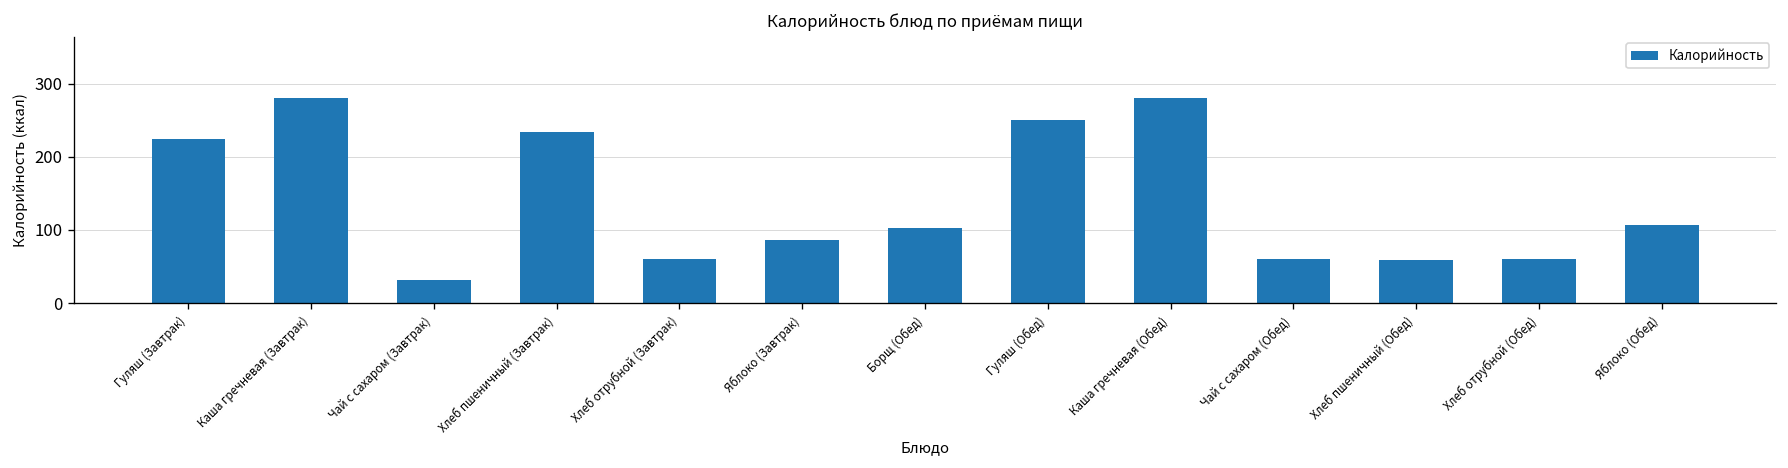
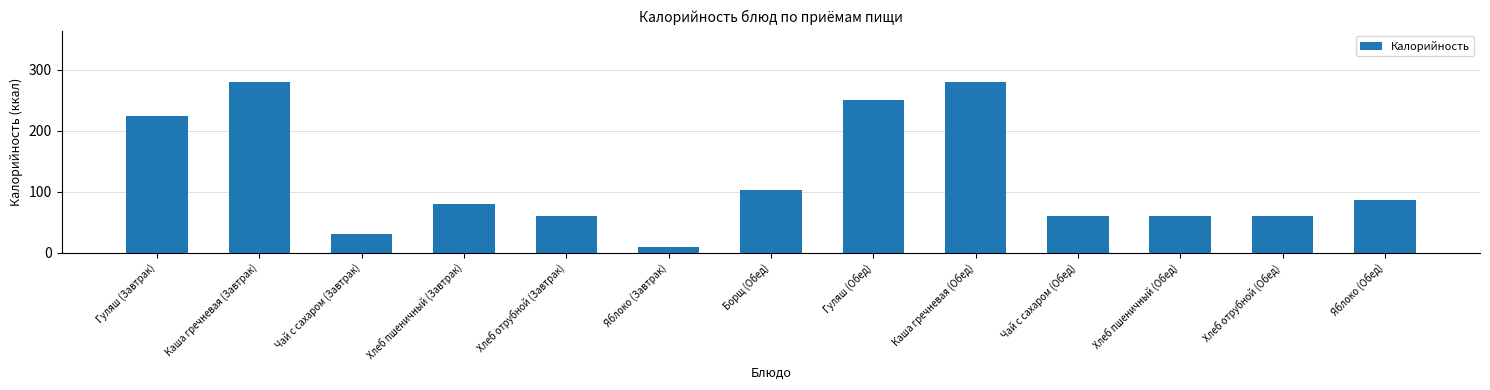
  {
    "Гуляш (Завтрак)": 220,
    "Каша гречневая (Завтрак)": 280,
    "Чай с сахаром (Завтрак)": 30,
-   "Хлеб пшеничный (Завтрак)": 230,
+   "Хлеб пшеничный (Завтрак)": 80,
    "Хлеб отрубной (Завтрак)": 60,
-   "Яблоко (Завтрак)": 90,
+   "Яблоко (Завтрак)": 10,
    "Борщ (Обед)": 100,
    "Гуляш (Обед)": 250,
    "Каша гречневая (Обед)": 280,
    "Чай с сахаром (Обед)": 60,
    "Хлеб пшеничный (Обед)": 60,
    "Хлеб отрубной (Обед)": 60,
-   "Яблоко (Обед)": 110
+   "Яблоко (Обед)": 90
  }
